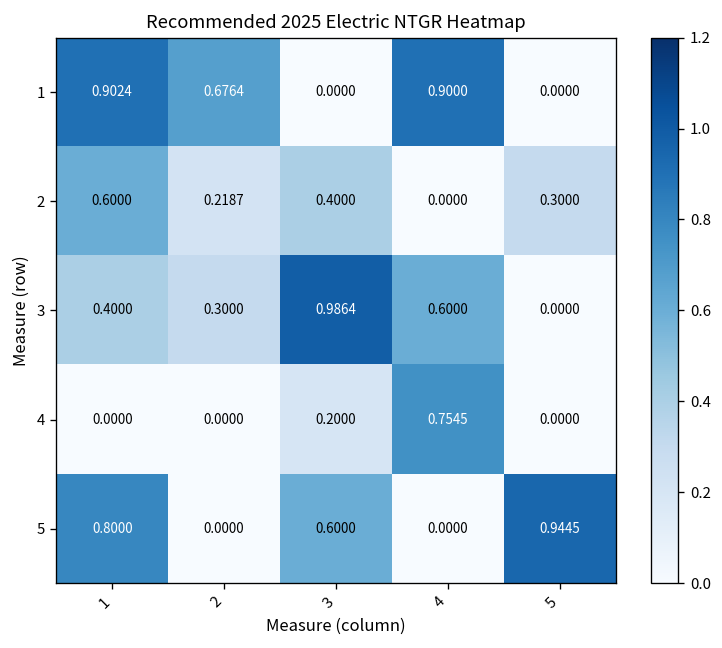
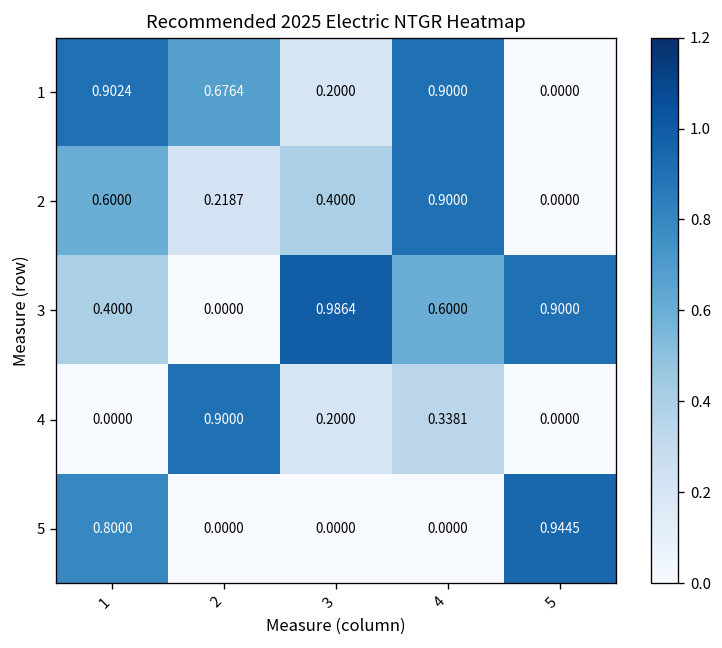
  {
    "1": {
      "1": 0.9024,
      "2": 0.6764,
-     "3": 0.0000,
+     "3": 0.2000,
      "4": 0.9000,
      "5": 0.0000
    },
    "2": {
      "1": 0.6000,
      "2": 0.2187,
      "3": 0.4000,
-     "4": 0.0000,
-     "5": 0.3000
+     "4": 0.9000,
+     "5": 0.0000
    },
    "3": {
      "1": 0.4000,
-     "2": 0.3000,
+     "2": 0.0000,
      "3": 0.9864,
      "4": 0.6000,
-     "5": 0.0000
+     "5": 0.9000
    },
    "4": {
      "1": 0.0000,
-     "2": 0.0000,
+     "2": 0.9000,
      "3": 0.2000,
-     "4": 0.7545,
+     "4": 0.3381,
      "5": 0.0000
    },
    "5": {
      "1": 0.8000,
      "2": 0.0000,
-     "3": 0.6000,
+     "3": 0.0000,
      "4": 0.0000,
      "5": 0.9445
    }
  }
